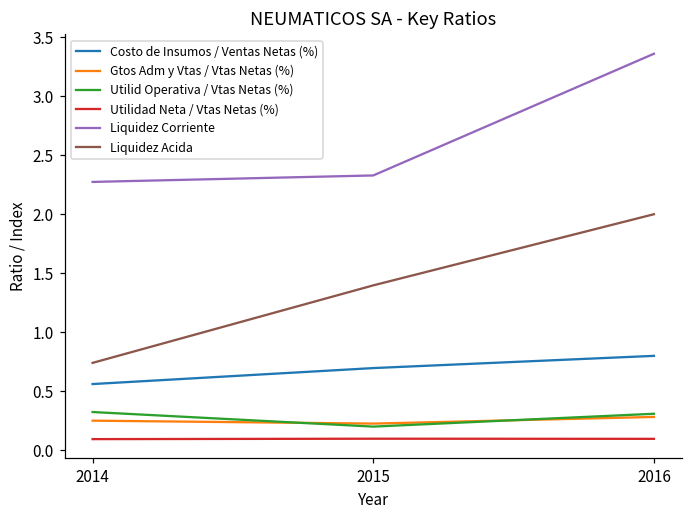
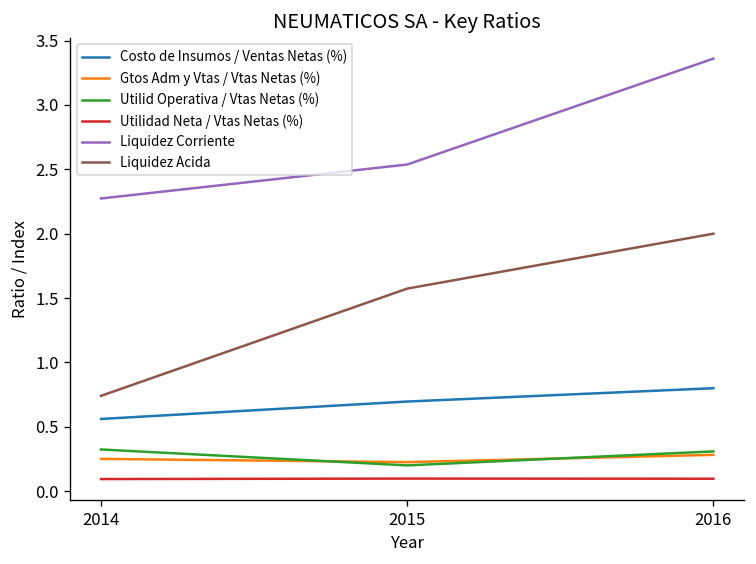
  {
    "Costo de Insumos / Ventas Netas (%)": {
      "2014": 0.56,
      "2015": 0.70,
      "2016": 0.80
    },
    "Gtos Adm y Vtas / Vtas Netas (%)": {
      "2014": 0.25,
      "2015": 0.23,
      "2016": 0.28
    },
    "Utilid Operativa / Vtas Netas (%)": {
      "2014": 0.32,
      "2015": 0.20,
      "2016": 0.31
    },
    "Utilidad Neta / Vtas Netas (%)": {
      "2014": 0.09,
      "2015": 0.10,
      "2016": 0.10
    },
    "Liquidez Corriente": {
      "2014": 2.27,
-     "2015": 2.33,
+     "2015": 2.54,
      "2016": 3.36
    },
    "Liquidez Acida": {
      "2014": 0.74,
-     "2015": 1.40,
+     "2015": 1.57,
      "2016": 2.00
    }
  }
